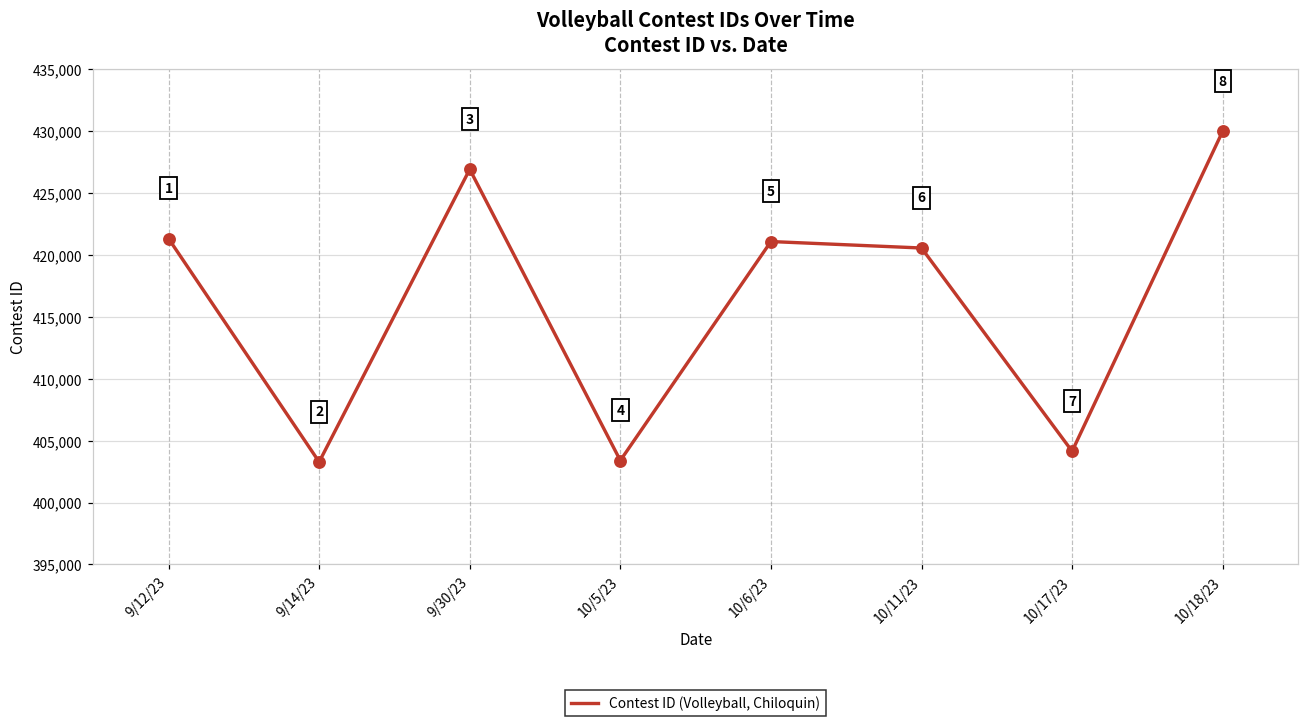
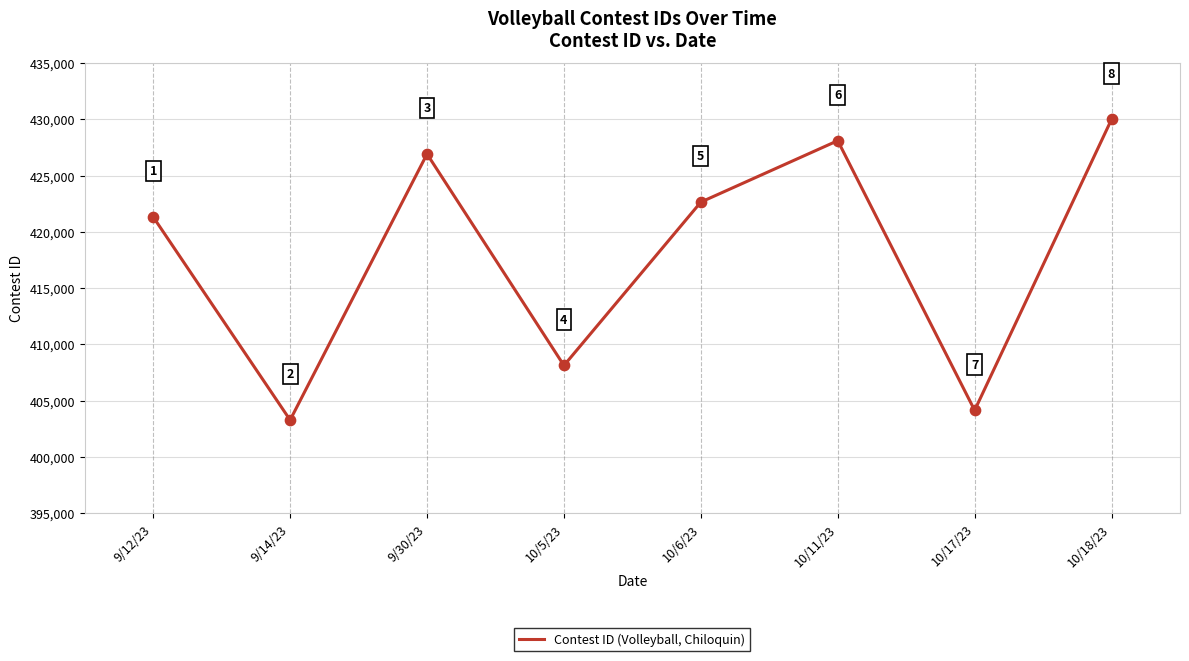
  {
    "9/12/23": "421,300",
    "9/14/23": "403,300",
    "9/30/23": "426,900",
-   "10/5/23": "403,400",
-   "10/6/23": "421,100",
-   "10/11/23": "420,600",
+   "10/5/23": "408,100",
+   "10/6/23": "422,600",
+   "10/11/23": "428,100",
    "10/17/23": "404,100",
    "10/18/23": "430,000"
  }
